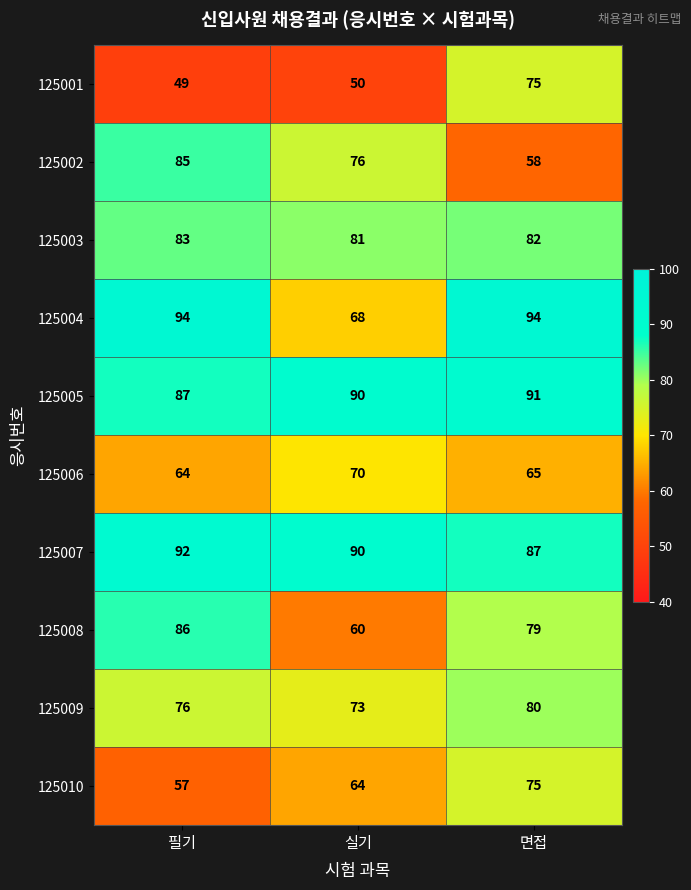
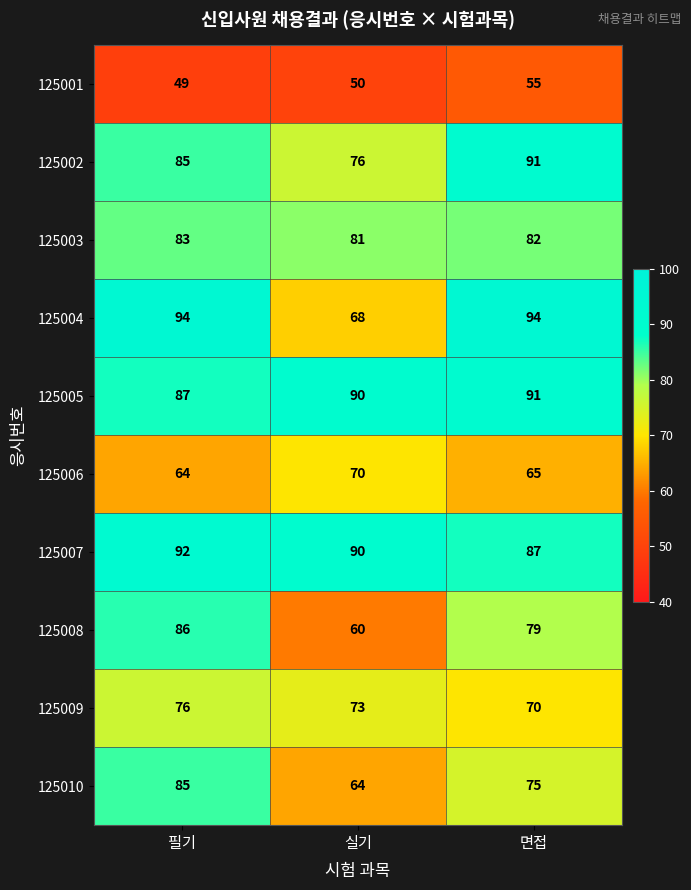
  {
    "125001": {
      "필기": 49,
      "실기": 50,
-     "면접": 75
+     "면접": 55
    },
    "125002": {
      "필기": 85,
      "실기": 76,
-     "면접": 58
+     "면접": 91
    },
    "125003": {
      "필기": 83,
      "실기": 81,
      "면접": 82
    },
    "125004": {
      "필기": 94,
      "실기": 68,
      "면접": 94
    },
    "125005": {
      "필기": 87,
      "실기": 90,
      "면접": 91
    },
    "125006": {
      "필기": 64,
      "실기": 70,
      "면접": 65
    },
    "125007": {
      "필기": 92,
      "실기": 90,
      "면접": 87
    },
    "125008": {
      "필기": 86,
      "실기": 60,
      "면접": 79
    },
    "125009": {
      "필기": 76,
      "실기": 73,
-     "면접": 80
+     "면접": 70
    },
    "125010": {
-     "필기": 57,
+     "필기": 85,
      "실기": 64,
      "면접": 75
    }
  }
